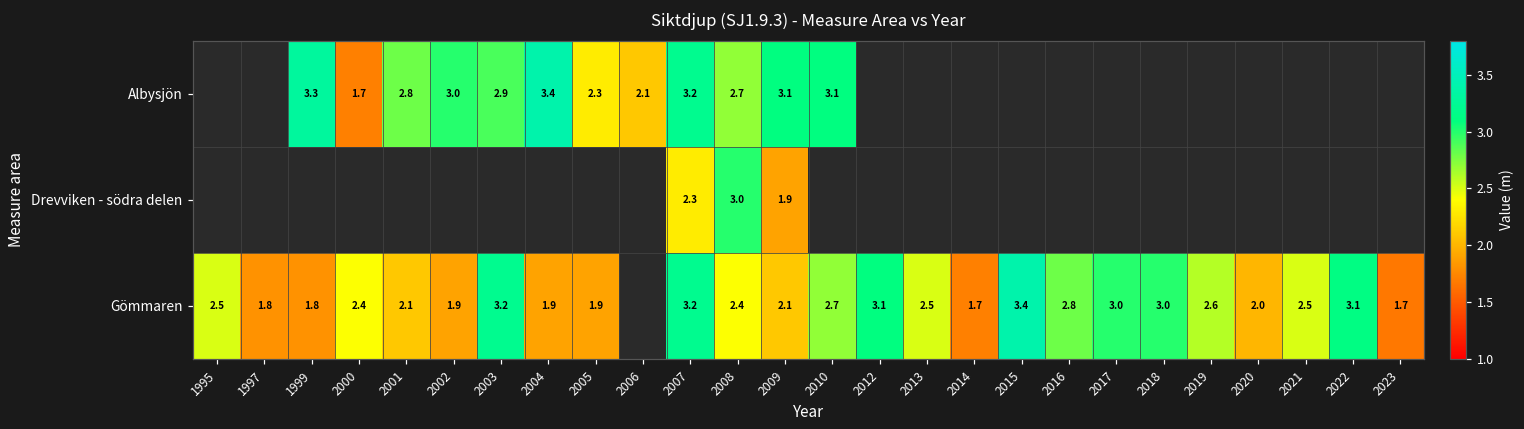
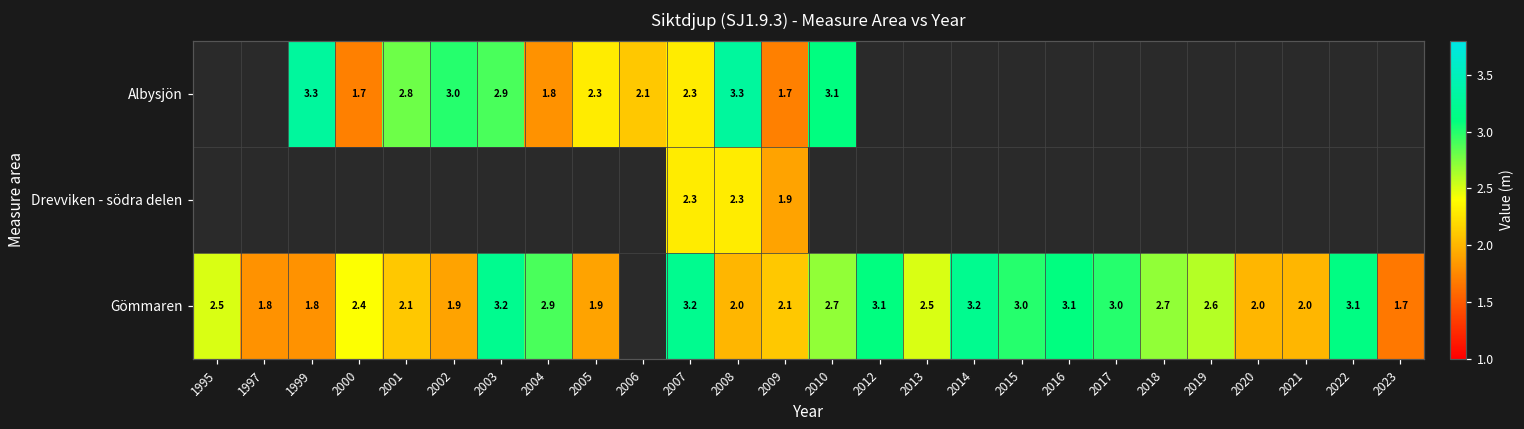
  {
    "Albysjön": {
      "1999": 3.3,
      "2000": 1.7,
      "2001": 2.8,
      "2002": 3.0,
      "2003": 2.9,
-     "2004": 3.4,
+     "2004": 1.8,
      "2005": 2.3,
      "2006": 2.1,
-     "2007": 3.2,
-     "2008": 2.7,
-     "2009": 3.1,
+     "2007": 2.3,
+     "2008": 3.3,
+     "2009": 1.7,
      "2010": 3.1
    },
    "Drevviken - södra delen": {
      "2007": 2.3,
-     "2008": 3.0,
+     "2008": 2.3,
      "2009": 1.9
    },
    "Gömmaren": {
      "1995": 2.5,
      "1997": 1.8,
      "1999": 1.8,
      "2000": 2.4,
      "2001": 2.1,
      "2002": 1.9,
      "2003": 3.2,
-     "2004": 1.9,
+     "2004": 2.9,
      "2005": 1.9,
      "2007": 3.2,
-     "2008": 2.4,
+     "2008": 2.0,
      "2009": 2.1,
      "2010": 2.7,
      "2012": 3.1,
      "2013": 2.5,
-     "2014": 1.7,
-     "2015": 3.4,
-     "2016": 2.8,
+     "2014": 3.2,
+     "2015": 3.0,
+     "2016": 3.1,
      "2017": 3.0,
-     "2018": 3.0,
+     "2018": 2.7,
      "2019": 2.6,
      "2020": 2.0,
-     "2021": 2.5,
+     "2021": 2.0,
      "2022": 3.1,
      "2023": 1.7
    }
  }
